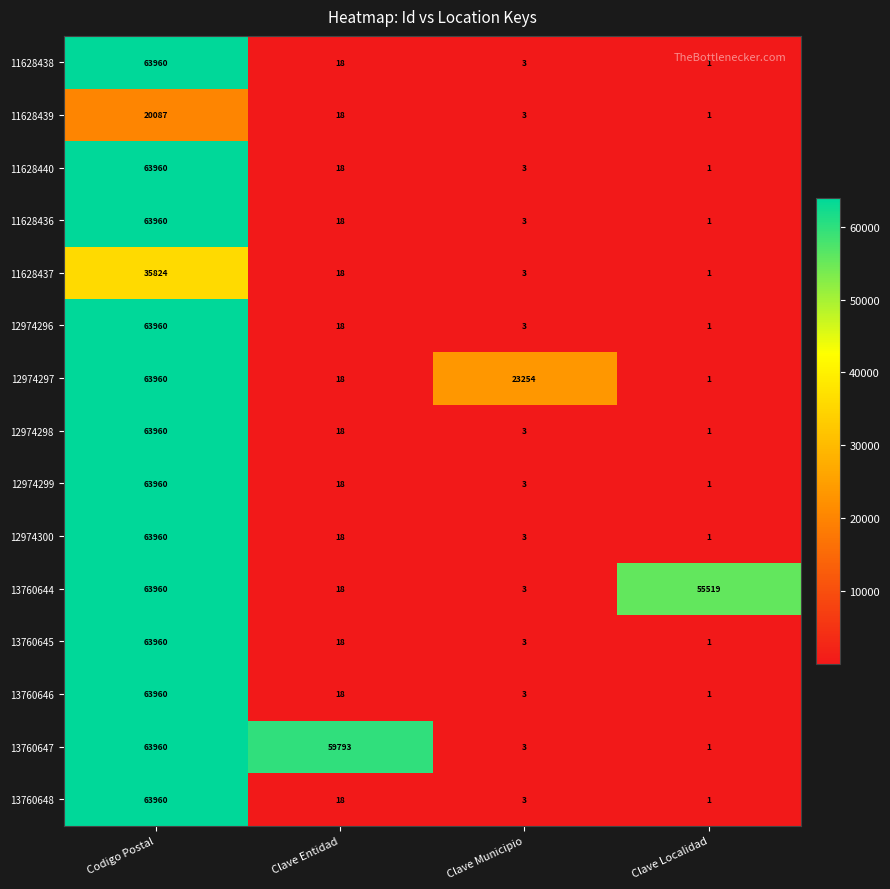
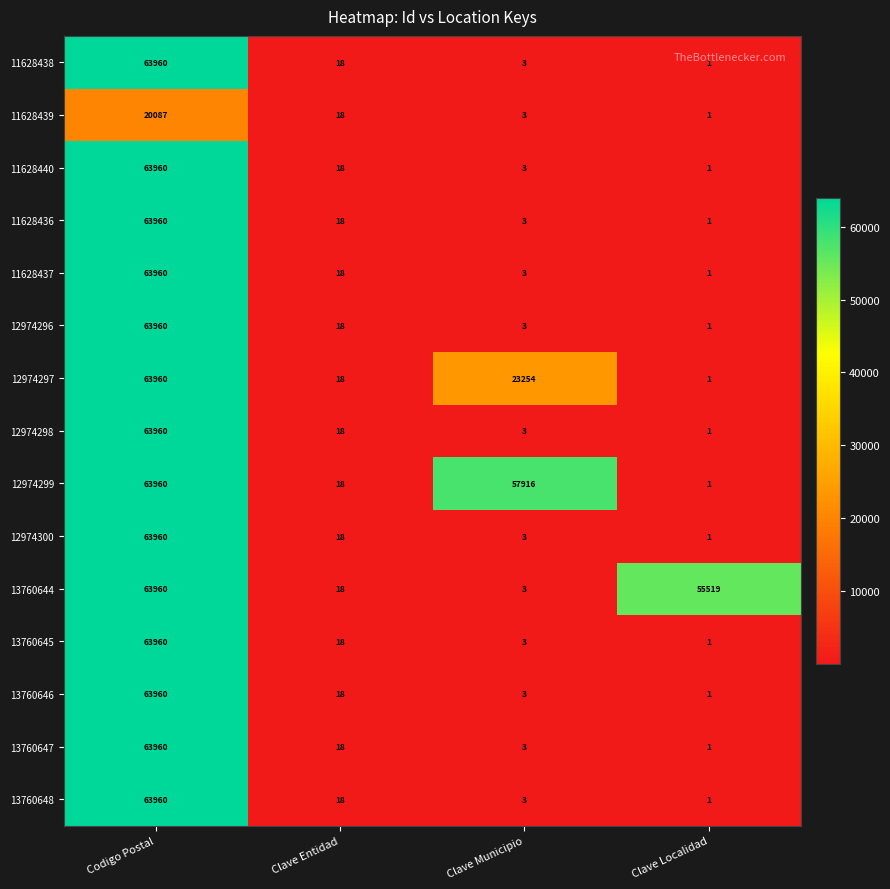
  {
    "11628438": {
      "Codigo Postal": 63960,
      "Clave Entidad": 18,
      "Clave Municipio": 3
    },
    "11628439": {
      "Codigo Postal": 20087,
      "Clave Entidad": 18,
      "Clave Municipio": 3,
      "Clave Localidad": 1
    },
    "11628440": {
      "Codigo Postal": 63960,
      "Clave Entidad": 18,
      "Clave Municipio": 3,
      "Clave Localidad": 1
    },
    "11628436": {
      "Codigo Postal": 63960,
      "Clave Entidad": 18,
      "Clave Municipio": 3,
      "Clave Localidad": 1
    },
    "11628437": {
-     "Codigo Postal": 35824,
+     "Codigo Postal": 63960,
      "Clave Entidad": 18,
      "Clave Municipio": 3,
      "Clave Localidad": 1
    },
    "12974296": {
      "Codigo Postal": 63960,
      "Clave Entidad": 18,
      "Clave Municipio": 3,
      "Clave Localidad": 1
    },
    "12974297": {
      "Codigo Postal": 63960,
      "Clave Entidad": 18,
      "Clave Municipio": 23254,
      "Clave Localidad": 1
    },
    "12974298": {
      "Codigo Postal": 63960,
      "Clave Entidad": 18,
      "Clave Municipio": 3,
      "Clave Localidad": 1
    },
    "12974299": {
      "Codigo Postal": 63960,
      "Clave Entidad": 18,
-     "Clave Municipio": 3,
+     "Clave Municipio": 57916,
      "Clave Localidad": 1
    },
    "12974300": {
      "Codigo Postal": 63960,
      "Clave Entidad": 18,
      "Clave Municipio": 3,
      "Clave Localidad": 1
    },
    "13760644": {
      "Codigo Postal": 63960,
      "Clave Entidad": 18,
      "Clave Municipio": 3,
      "Clave Localidad": 55519
    },
    "13760645": {
      "Codigo Postal": 63960,
      "Clave Entidad": 18,
      "Clave Municipio": 3,
      "Clave Localidad": 1
    },
    "13760646": {
      "Codigo Postal": 63960,
      "Clave Entidad": 18,
      "Clave Municipio": 3,
      "Clave Localidad": 1
    },
    "13760647": {
      "Codigo Postal": 63960,
-     "Clave Entidad": 59793,
+     "Clave Entidad": 18,
      "Clave Municipio": 3,
      "Clave Localidad": 1
    },
    "13760648": {
      "Codigo Postal": 63960,
      "Clave Entidad": 18,
      "Clave Municipio": 3,
      "Clave Localidad": 1
    }
  }
